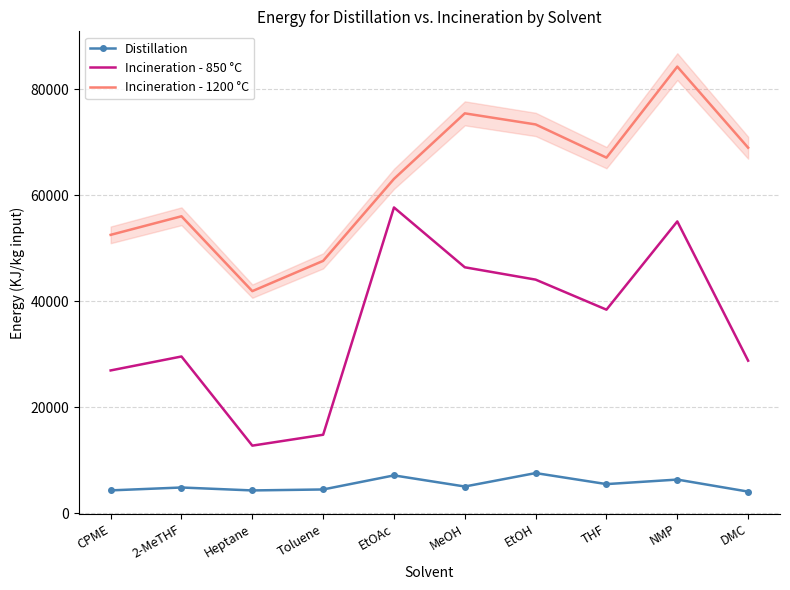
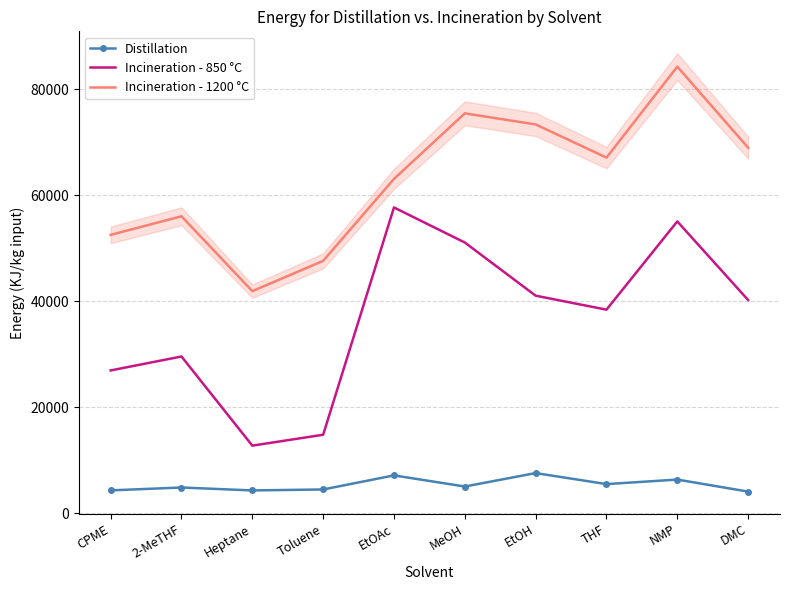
  {
    "Distillation": {
      "CPME": 4000,
      "2-MeTHF": 5000,
      "Heptane": 4000,
      "Toluene": 4000,
      "EtOAc": 7000,
      "MeOH": 5000,
      "EtOH": 8000,
      "THF": 5000,
      "NMP": 6000,
      "DMC": 4000
    },
    "Incineration - 850 °C": {
      "CPME": 27000,
      "2-MeTHF": 30000,
      "Heptane": 13000,
      "Toluene": 15000,
      "EtOAc": 58000,
-     "MeOH": 46000,
-     "EtOH": 44000,
+     "MeOH": 51000,
+     "EtOH": 41000,
      "THF": 38000,
      "NMP": 55000,
-     "DMC": 29000
+     "DMC": 40000
    }
  }
